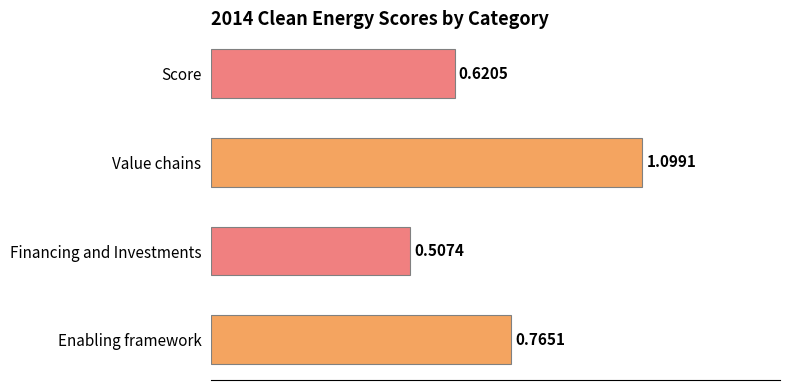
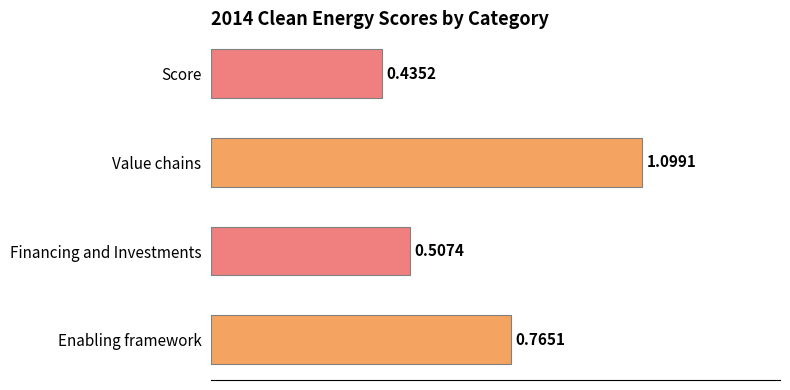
  {
-   "Score": 0.6205,
+   "Score": 0.4352,
    "Value chains": 1.0991,
    "Financing and Investments": 0.5074,
    "Enabling framework": 0.7651
  }
